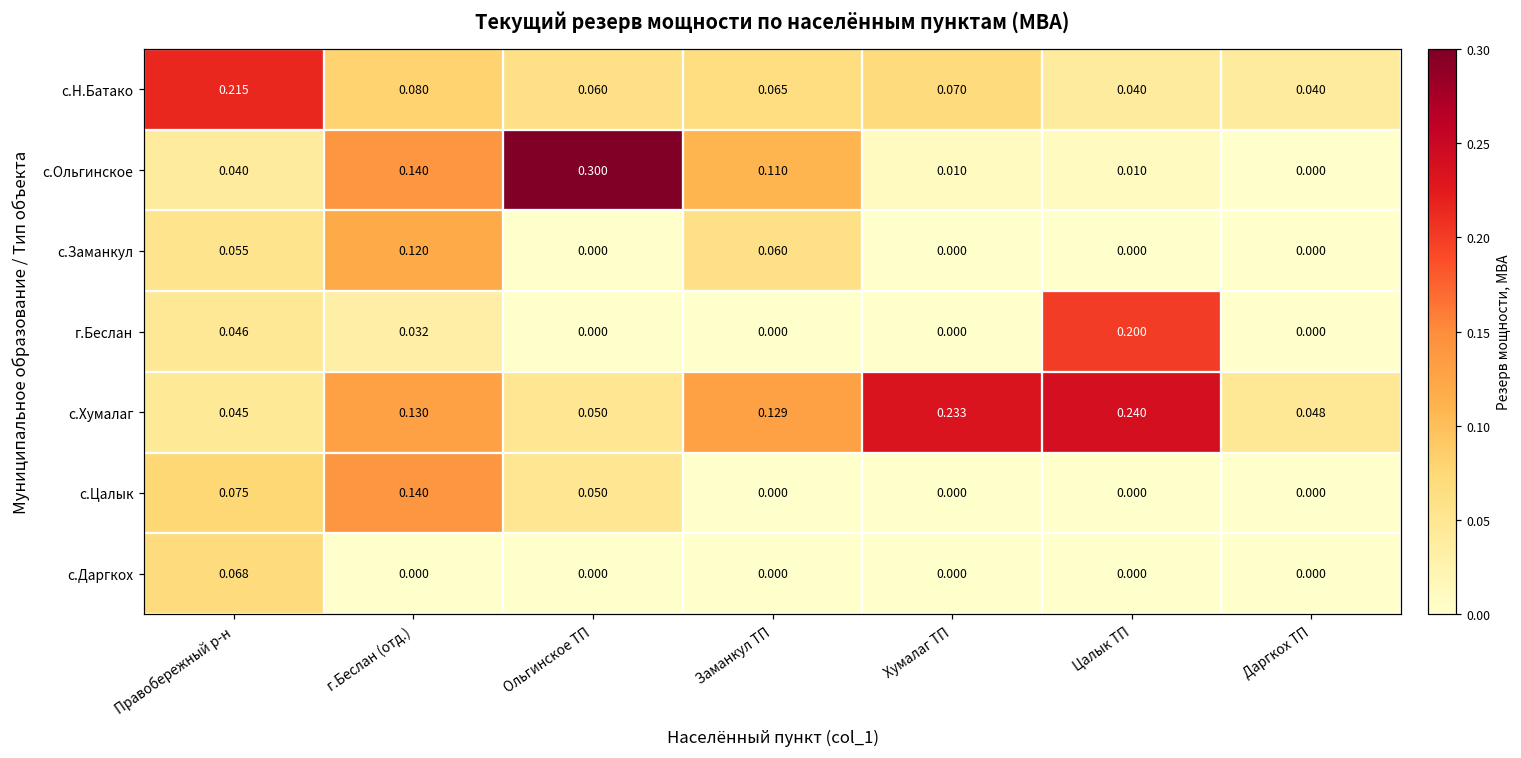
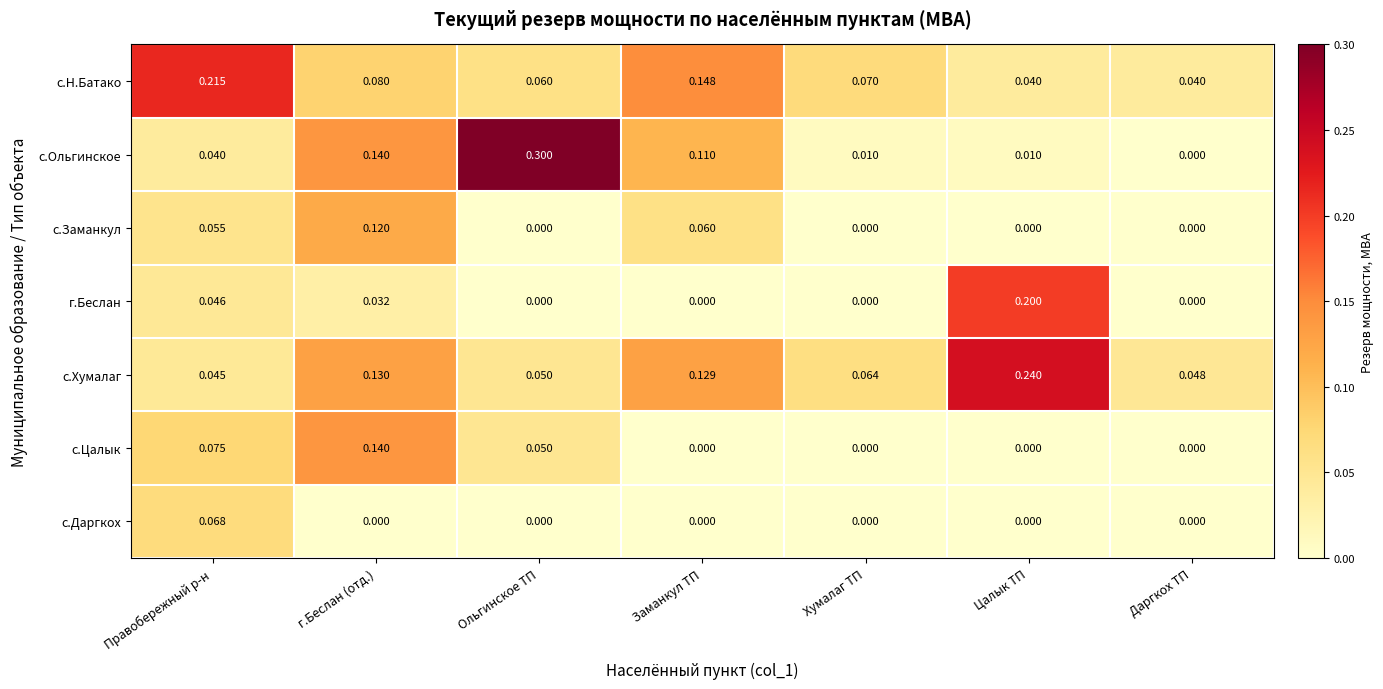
  {
    "с.Н.Батако": {
      "Правобережный р-н": 0.215,
      "г.Беслан (отд.)": 0.080,
      "Ольгинское ТП": 0.060,
-     "Заманкул ТП": 0.065,
+     "Заманкул ТП": 0.148,
      "Хумалаг ТП": 0.070,
      "Цалык ТП": 0.040,
      "Даргкох ТП": 0.040
    },
    "с.Ольгинское": {
      "Правобережный р-н": 0.040,
      "г.Беслан (отд.)": 0.140,
      "Ольгинское ТП": 0.300,
      "Заманкул ТП": 0.110,
      "Хумалаг ТП": 0.010,
      "Цалык ТП": 0.010,
      "Даргкох ТП": 0.000
    },
    "с.Заманкул": {
      "Правобережный р-н": 0.055,
      "г.Беслан (отд.)": 0.120,
      "Ольгинское ТП": 0.000,
      "Заманкул ТП": 0.060,
      "Хумалаг ТП": 0.000,
      "Цалык ТП": 0.000,
      "Даргкох ТП": 0.000
    },
    "г.Беслан": {
      "Правобережный р-н": 0.046,
      "г.Беслан (отд.)": 0.032,
      "Ольгинское ТП": 0.000,
      "Заманкул ТП": 0.000,
      "Хумалаг ТП": 0.000,
      "Цалык ТП": 0.200,
      "Даргкох ТП": 0.000
    },
    "с.Хумалаг": {
      "Правобережный р-н": 0.045,
      "г.Беслан (отд.)": 0.130,
      "Ольгинское ТП": 0.050,
      "Заманкул ТП": 0.129,
-     "Хумалаг ТП": 0.233,
+     "Хумалаг ТП": 0.064,
      "Цалык ТП": 0.240,
      "Даргкох ТП": 0.048
    },
    "с.Цалык": {
      "Правобережный р-н": 0.075,
      "г.Беслан (отд.)": 0.140,
      "Ольгинское ТП": 0.050,
      "Заманкул ТП": 0.000,
      "Хумалаг ТП": 0.000,
      "Цалык ТП": 0.000,
      "Даргкох ТП": 0.000
    },
    "с.Даргкох": {
      "Правобережный р-н": 0.068,
      "г.Беслан (отд.)": 0.000,
      "Ольгинское ТП": 0.000,
      "Заманкул ТП": 0.000,
      "Хумалаг ТП": 0.000,
      "Цалык ТП": 0.000,
      "Даргкох ТП": 0.000
    }
  }
